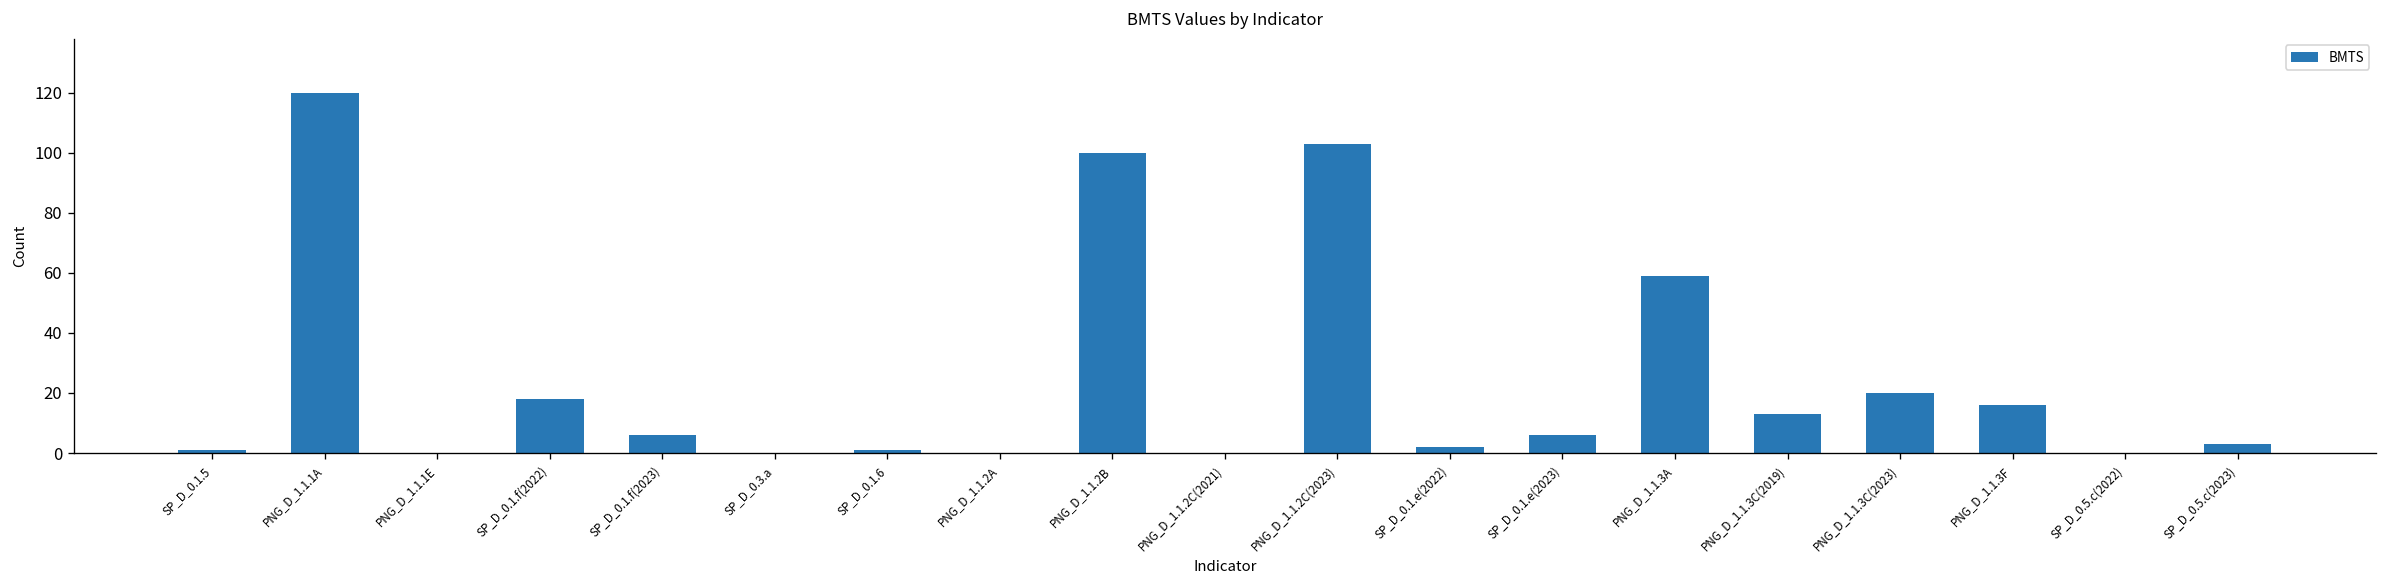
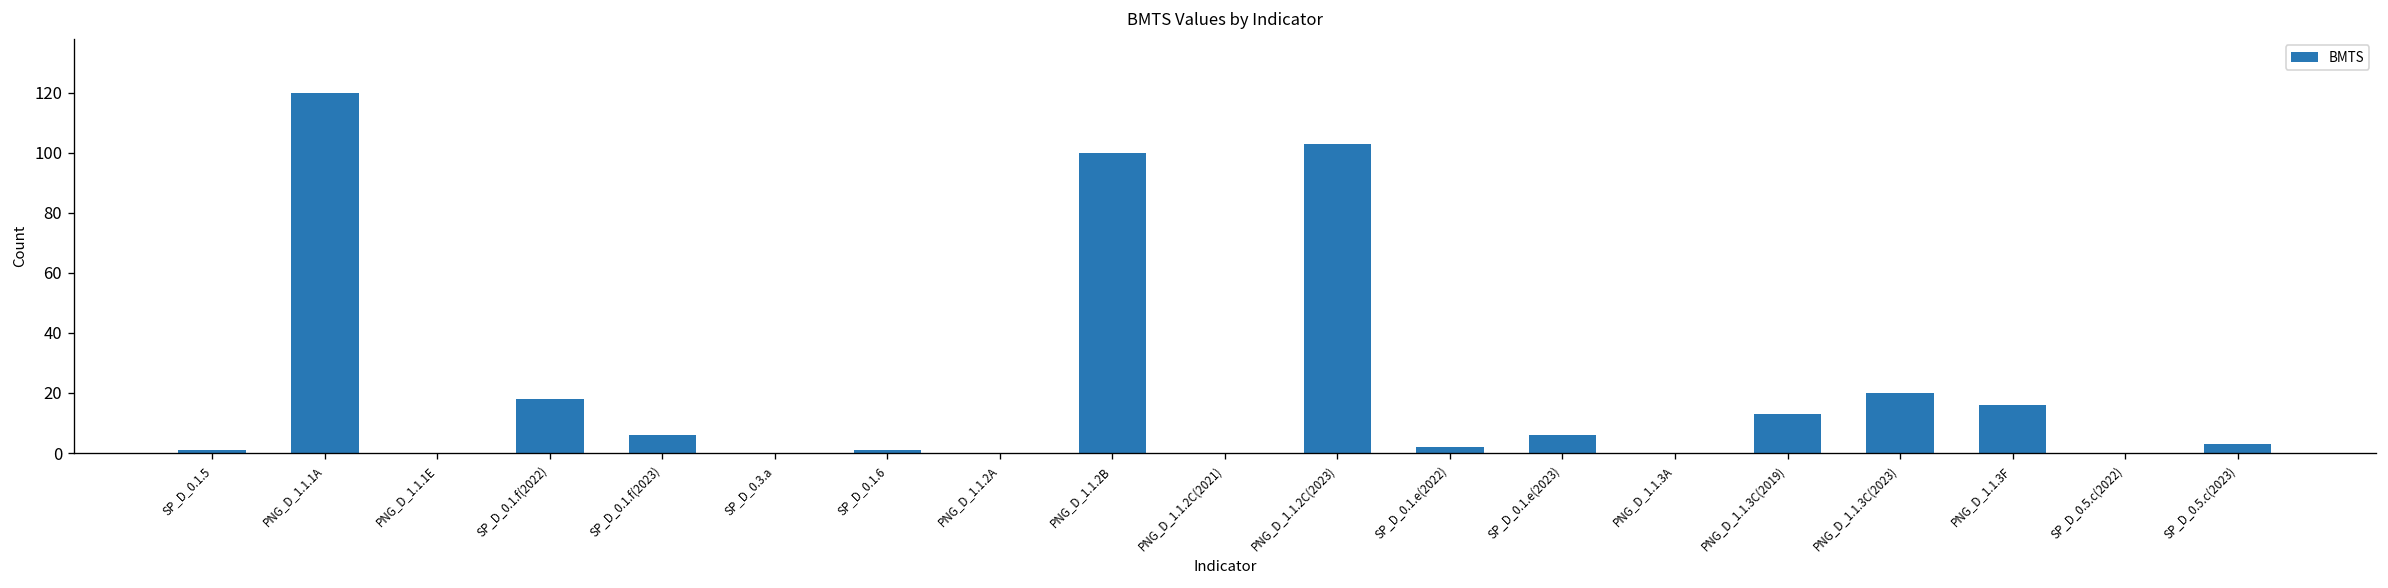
  {
    "SP_D_0.1.5": 1,
    "PNG_D_1.1.1A": 120,
    "PNG_D_1.1.1E": 0,
    "SP_D_0.1.f(2022)": 18,
    "SP_D_0.1.f(2023)": 6,
    "SP_D_0.3.a": 0,
    "SP_D_0.1.6": 1,
    "PNG_D_1.1.2A": 0,
    "PNG_D_1.1.2B": 100,
    "PNG_D_1.1.2C(2021)": 0,
    "PNG_D_1.1.2C(2023)": 103,
    "SP_D_0.1.e(2022)": 2,
    "SP_D_0.1.e(2023)": 6,
-   "PNG_D_1.1.3A": 59,
+   "PNG_D_1.1.3A": 0,
    "PNG_D_1.1.3C(2019)": 13,
    "PNG_D_1.1.3C(2023)": 20,
    "PNG_D_1.1.3F": 16,
    "SP_D_0.5.c(2022)": 0,
    "SP_D_0.5.c(2023)": 3
  }
